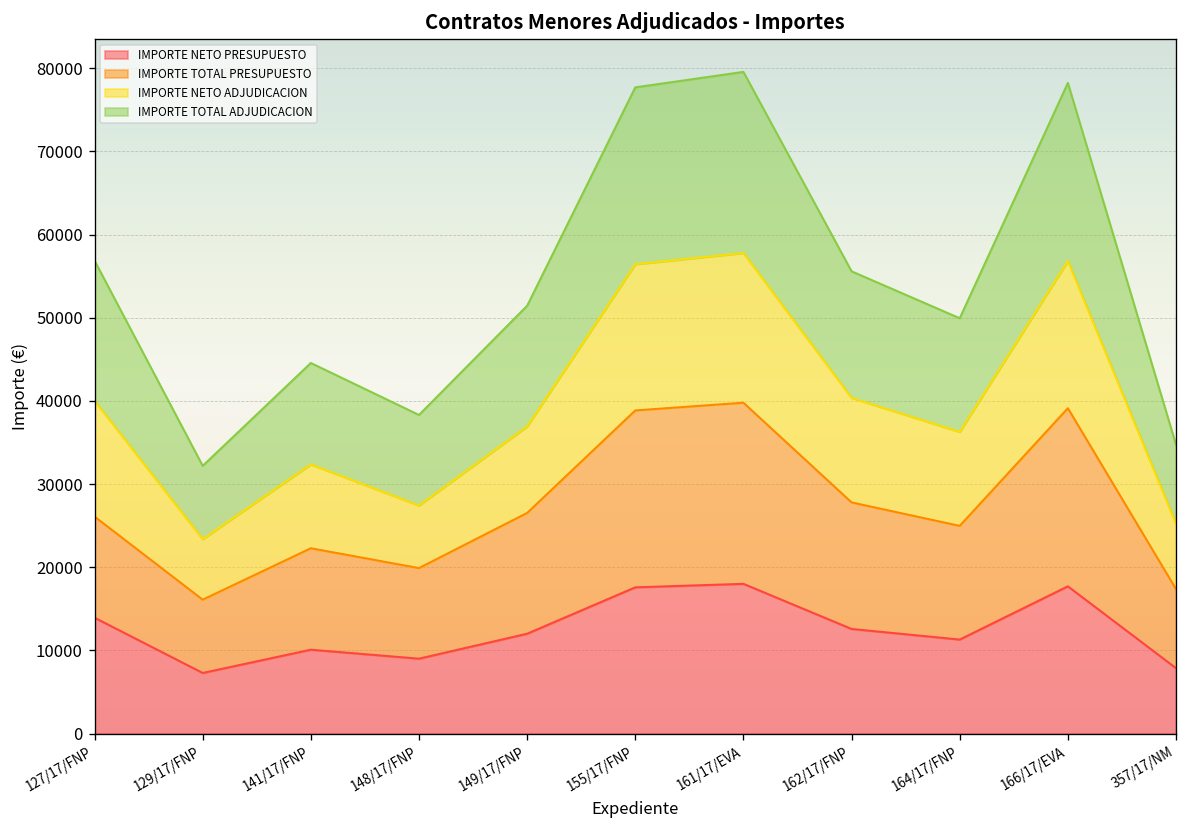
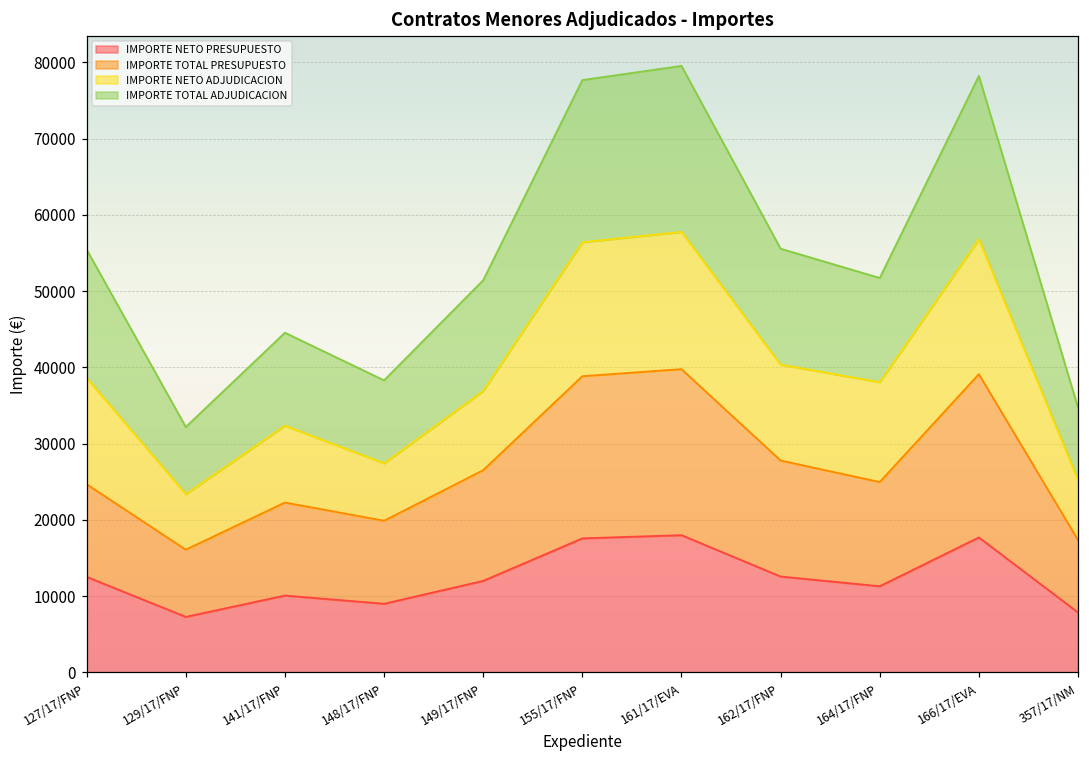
  {
    "IMPORTE NETO PRESUPUESTO": {
-     "127/17/FNP": 14000,
+     "127/17/FNP": 13000,
      "129/17/FNP": 7000,
      "141/17/FNP": 10000,
      "148/17/FNP": 9000,
      "149/17/FNP": 12000,
      "155/17/FNP": 18000,
      "161/17/EVA": 18000,
      "162/17/FNP": 13000,
      "164/17/FNP": 11000,
      "166/17/EVA": 18000,
      "357/17/NM": 8000
    },
    "IMPORTE TOTAL PRESUPUESTO": {
      "127/17/FNP": 12000,
      "129/17/FNP": 9000,
      "141/17/FNP": 12000,
      "148/17/FNP": 11000,
      "149/17/FNP": 15000,
      "155/17/FNP": 21000,
      "161/17/EVA": 22000,
      "162/17/FNP": 15000,
      "164/17/FNP": 14000,
      "166/17/EVA": 21000,
      "357/17/NM": 10000
    },
    "IMPORTE NETO ADJUDICACION": {
      "127/17/FNP": 14000,
      "129/17/FNP": 7000,
      "141/17/FNP": 10000,
      "148/17/FNP": 8000,
      "149/17/FNP": 10000,
      "155/17/FNP": 18000,
      "161/17/EVA": 18000,
      "162/17/FNP": 13000,
-     "164/17/FNP": 11000,
+     "164/17/FNP": 13000,
      "166/17/EVA": 18000,
      "357/17/NM": 8000
    },
    "IMPORTE TOTAL ADJUDICACION": {
      "127/17/FNP": 17000,
      "129/17/FNP": 9000,
      "141/17/FNP": 12000,
      "148/17/FNP": 11000,
      "149/17/FNP": 15000,
      "155/17/FNP": 21000,
      "161/17/EVA": 22000,
      "162/17/FNP": 15000,
      "164/17/FNP": 14000,
      "166/17/EVA": 21000,
      "357/17/NM": 10000
    }
  }
